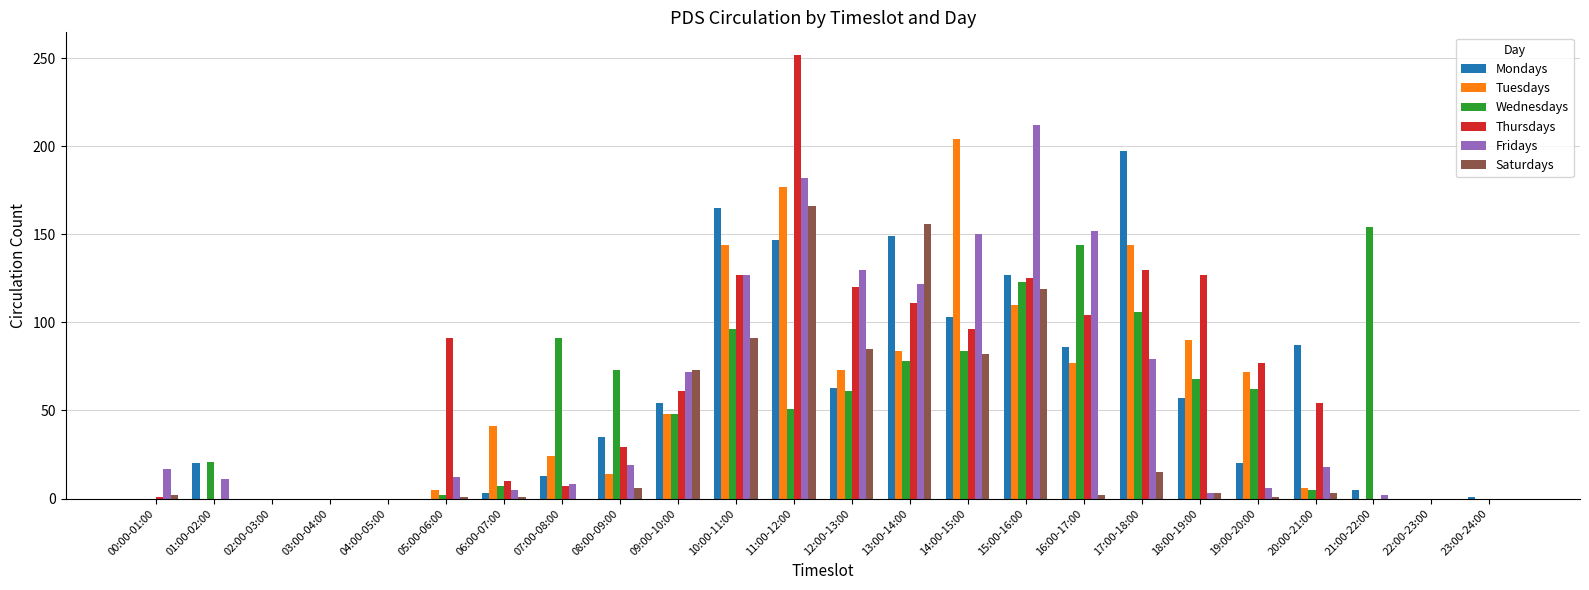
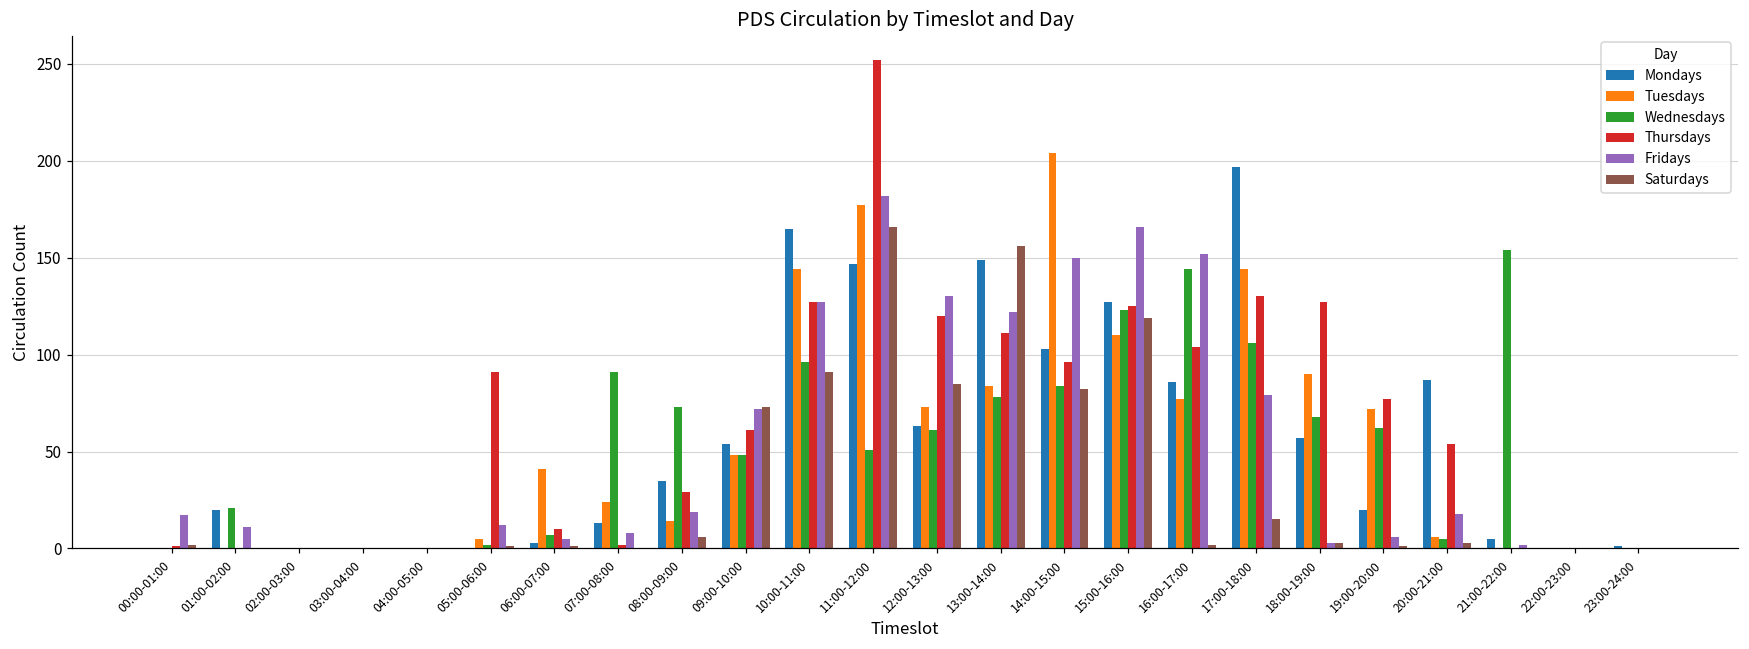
  {
    "Mondays": {
      "00:00-01:00": 0,
      "01:00-02:00": 20,
      "02:00-03:00": 0,
      "03:00-04:00": 0,
      "04:00-05:00": 0,
      "05:00-06:00": 0,
      "06:00-07:00": 3,
      "07:00-08:00": 13,
      "08:00-09:00": 35,
      "09:00-10:00": 54,
      "10:00-11:00": 165,
      "11:00-12:00": 147,
      "12:00-13:00": 63,
      "13:00-14:00": 149,
      "14:00-15:00": 103,
      "15:00-16:00": 127,
      "16:00-17:00": 86,
      "17:00-18:00": 197,
      "18:00-19:00": 57,
      "19:00-20:00": 20,
      "20:00-21:00": 87,
      "21:00-22:00": 5,
      "22:00-23:00": 0
    },
    "Tuesdays": {
      "00:00-01:00": 0,
      "01:00-02:00": 0,
      "02:00-03:00": 0,
      "03:00-04:00": 0,
      "04:00-05:00": 0,
      "05:00-06:00": 5,
      "06:00-07:00": 41,
      "07:00-08:00": 24,
      "08:00-09:00": 14,
      "09:00-10:00": 48,
      "10:00-11:00": 144,
      "11:00-12:00": 177,
      "12:00-13:00": 73,
      "13:00-14:00": 84,
      "14:00-15:00": 204,
      "15:00-16:00": 110,
      "16:00-17:00": 77,
      "17:00-18:00": 144,
      "18:00-19:00": 90,
      "19:00-20:00": 72,
      "20:00-21:00": 6,
      "21:00-22:00": 0,
      "22:00-23:00": 0,
      "23:00-24:00": 0
    },
    "Wednesdays": {
      "00:00-01:00": 0,
      "01:00-02:00": 21,
      "02:00-03:00": 0,
      "03:00-04:00": 0,
      "04:00-05:00": 0,
      "05:00-06:00": 2,
      "06:00-07:00": 7,
      "07:00-08:00": 91,
      "08:00-09:00": 73,
      "09:00-10:00": 48,
      "10:00-11:00": 96,
      "11:00-12:00": 51,
      "12:00-13:00": 61,
      "13:00-14:00": 78,
      "14:00-15:00": 84,
      "15:00-16:00": 123,
      "16:00-17:00": 144,
      "17:00-18:00": 106,
      "18:00-19:00": 68,
      "19:00-20:00": 62,
      "20:00-21:00": 5,
      "21:00-22:00": 154,
      "22:00-23:00": 0,
      "23:00-24:00": 0
    },
    "Thursdays": {
      "01:00-02:00": 0,
      "02:00-03:00": 0,
      "03:00-04:00": 0,
      "04:00-05:00": 0,
      "05:00-06:00": 91,
      "06:00-07:00": 10,
-     "07:00-08:00": 7,
+     "07:00-08:00": 2,
      "08:00-09:00": 29,
      "09:00-10:00": 61,
      "10:00-11:00": 127,
      "11:00-12:00": 252,
      "12:00-13:00": 120,
      "13:00-14:00": 111,
      "14:00-15:00": 96,
      "15:00-16:00": 125,
      "16:00-17:00": 104,
      "17:00-18:00": 130,
      "18:00-19:00": 127,
      "19:00-20:00": 77,
      "20:00-21:00": 54,
      "21:00-22:00": 0,
      "22:00-23:00": 0,
      "23:00-24:00": 0
    },
    "Fridays": {
      "00:00-01:00": 17,
      "01:00-02:00": 11,
      "02:00-03:00": 0,
      "03:00-04:00": 0,
      "04:00-05:00": 0,
      "05:00-06:00": 12,
      "06:00-07:00": 5,
      "07:00-08:00": 8,
      "08:00-09:00": 19,
      "09:00-10:00": 72,
      "10:00-11:00": 127,
      "11:00-12:00": 182,
      "12:00-13:00": 130,
      "13:00-14:00": 122,
      "14:00-15:00": 150,
-     "15:00-16:00": 212,
+     "15:00-16:00": 166,
      "16:00-17:00": 152,
      "17:00-18:00": 79,
      "18:00-19:00": 3,
      "19:00-20:00": 6,
      "20:00-21:00": 18,
      "21:00-22:00": 2,
      "22:00-23:00": 0,
      "23:00-24:00": 0
    },
    "Saturdays": {
      "00:00-01:00": 2,
      "01:00-02:00": 0,
      "02:00-03:00": 0,
      "03:00-04:00": 0,
      "04:00-05:00": 0,
      "07:00-08:00": 0,
      "08:00-09:00": 6,
      "09:00-10:00": 73,
      "10:00-11:00": 91,
      "11:00-12:00": 166,
      "12:00-13:00": 85,
      "13:00-14:00": 156,
      "14:00-15:00": 82,
      "15:00-16:00": 119,
      "16:00-17:00": 2,
      "17:00-18:00": 15,
      "18:00-19:00": 3,
      "20:00-21:00": 3,
      "21:00-22:00": 0,
      "22:00-23:00": 0,
      "23:00-24:00": 0
    }
  }
